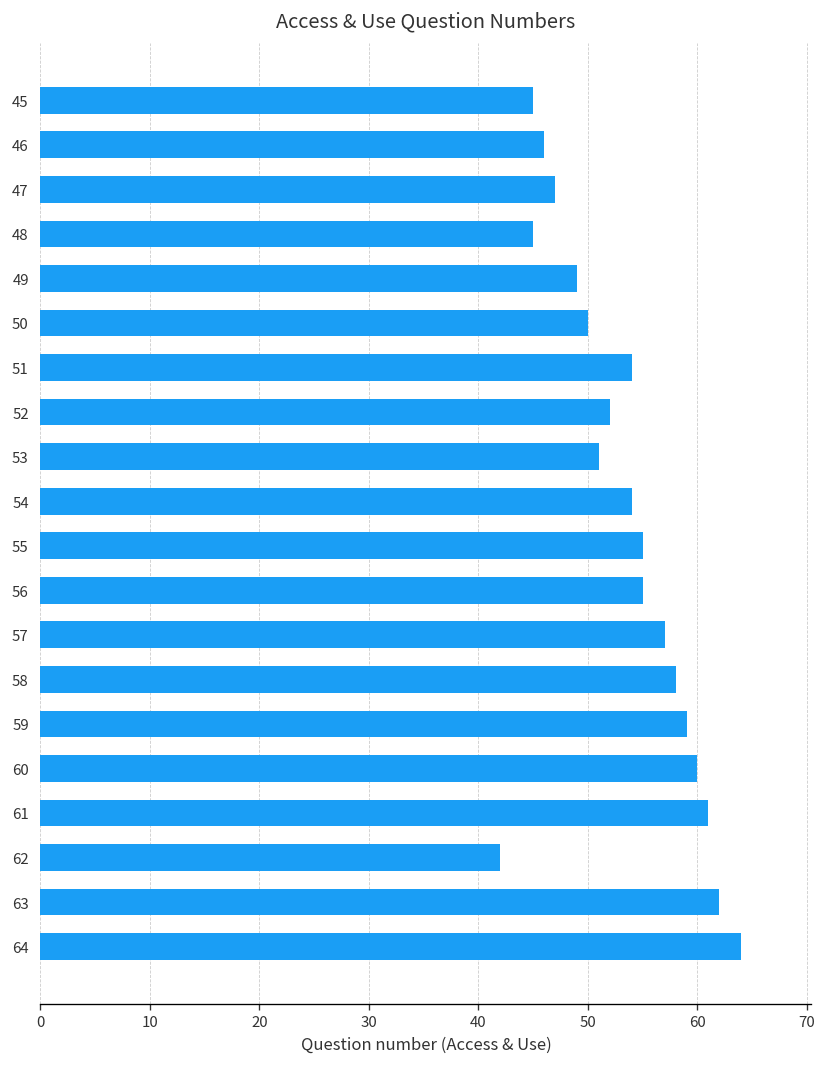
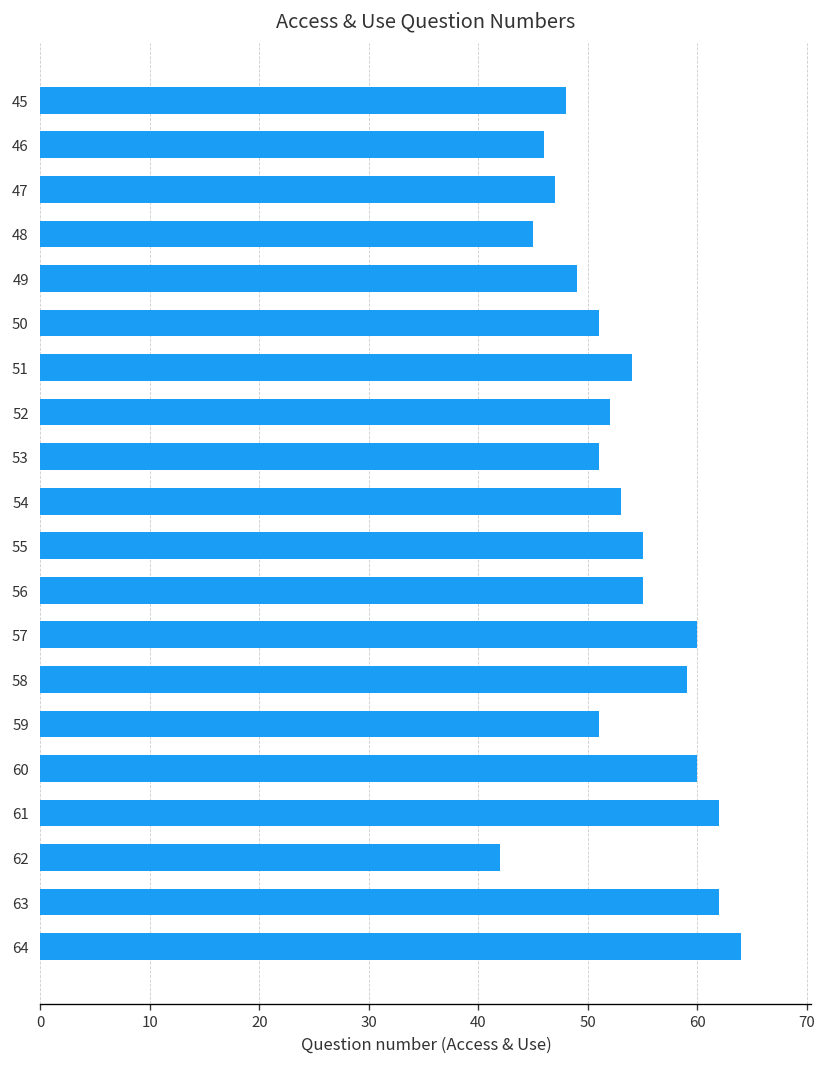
  {
-   "45": 45,
+   "45": 48,
    "46": 46,
    "47": 47,
    "48": 45,
    "49": 49,
-   "50": 50,
+   "50": 51,
    "51": 54,
    "52": 52,
    "53": 51,
-   "54": 54,
+   "54": 53,
    "55": 55,
    "56": 55,
-   "57": 57,
-   "58": 58,
-   "59": 59,
+   "57": 60,
+   "58": 59,
+   "59": 51,
    "60": 60,
-   "61": 61,
+   "61": 62,
    "62": 42,
    "63": 62,
    "64": 64
  }
